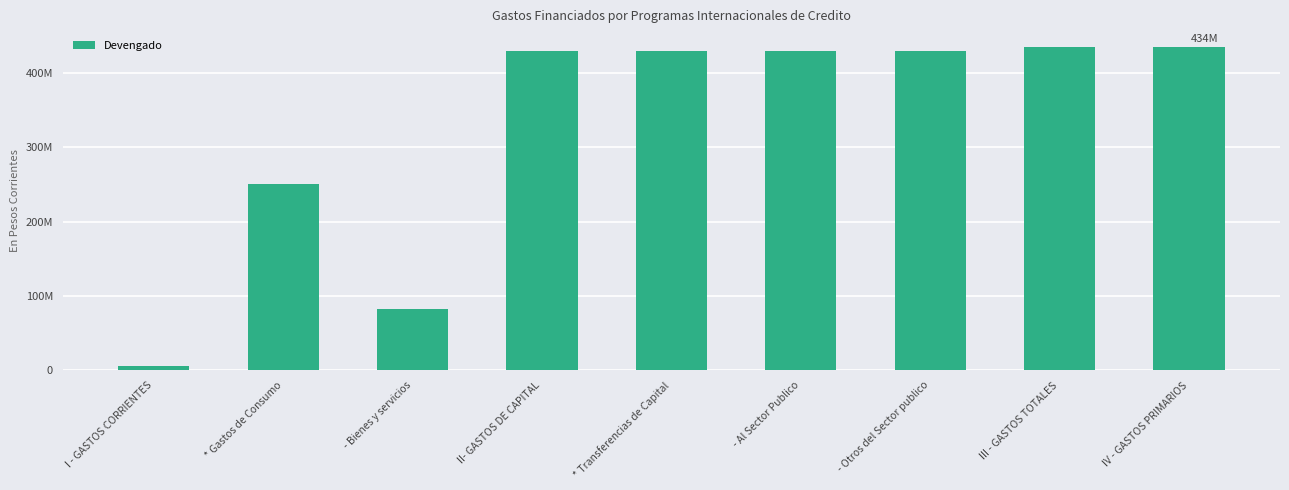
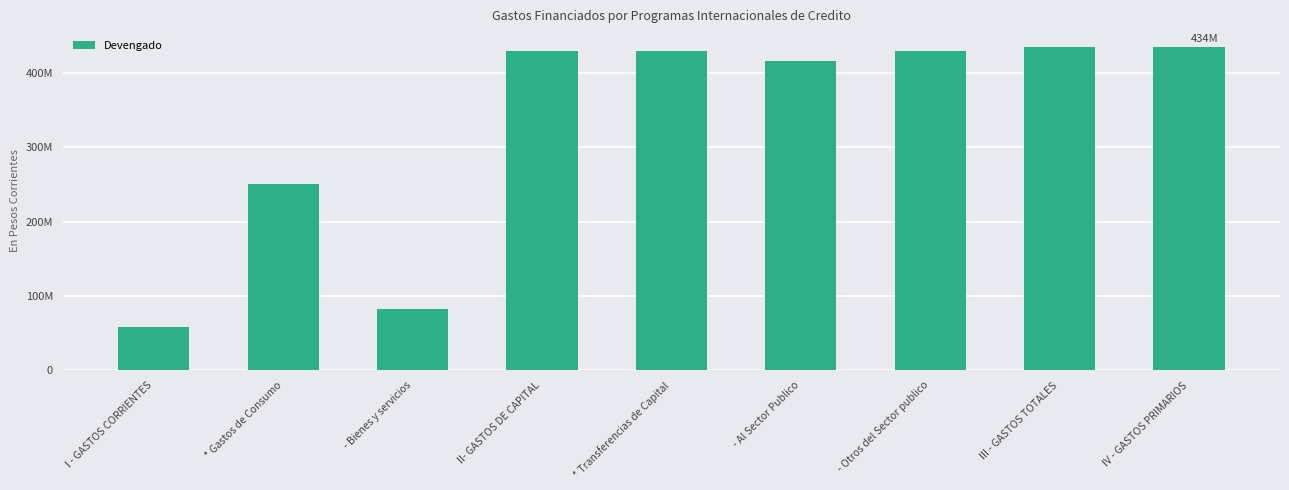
  {
-   "I - GASTOS CORRIENTES": 10000000,
+   "I - GASTOS CORRIENTES": 60000000,
    "* Gastos de Consumo": 250000000,
    "- Bienes y servicios": 80000000,
    "II- GASTOS DE CAPITAL": 430000000,
    "* Transferencias de Capital": 430000000,
-   "- Al Sector Publico": 430000000,
+   "- Al Sector Publico": 420000000,
    "- Otros del Sector publico": 430000000,
    "III - GASTOS TOTALES": 430000000
  }
